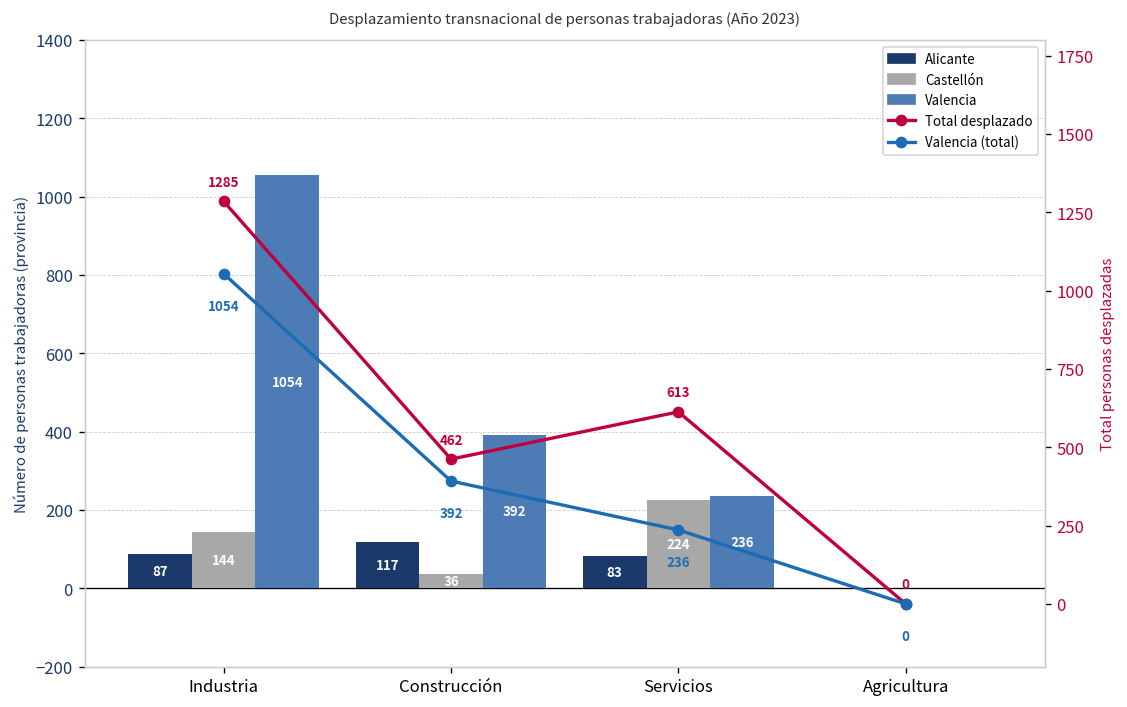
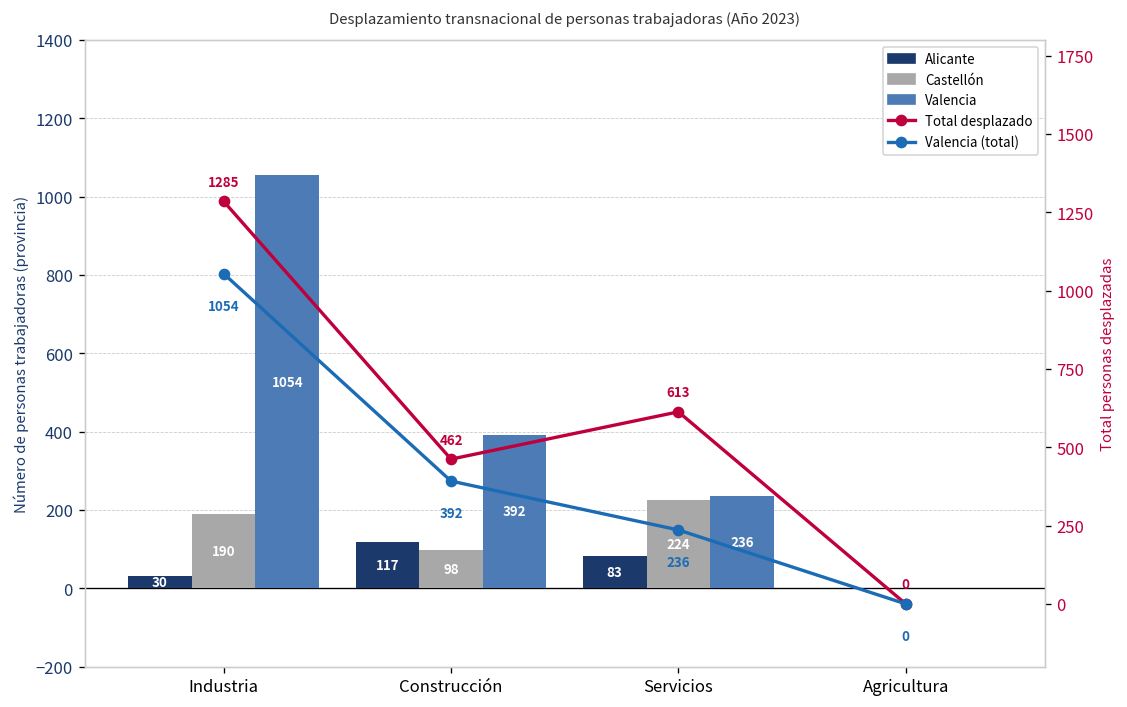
  {
    "Alicante": {
-     "Industria": 87,
+     "Industria": 30,
      "Construcción": 117,
      "Servicios": 83
    },
    "Castellón": {
-     "Industria": 144,
-     "Construcción": 36,
+     "Industria": 190,
+     "Construcción": 98,
      "Servicios": 224,
      "Agricultura": 0
    },
    "Total desplazado": {
      "Industria": 1285,
      "Construcción": 462,
      "Servicios": 613
    }
  }
